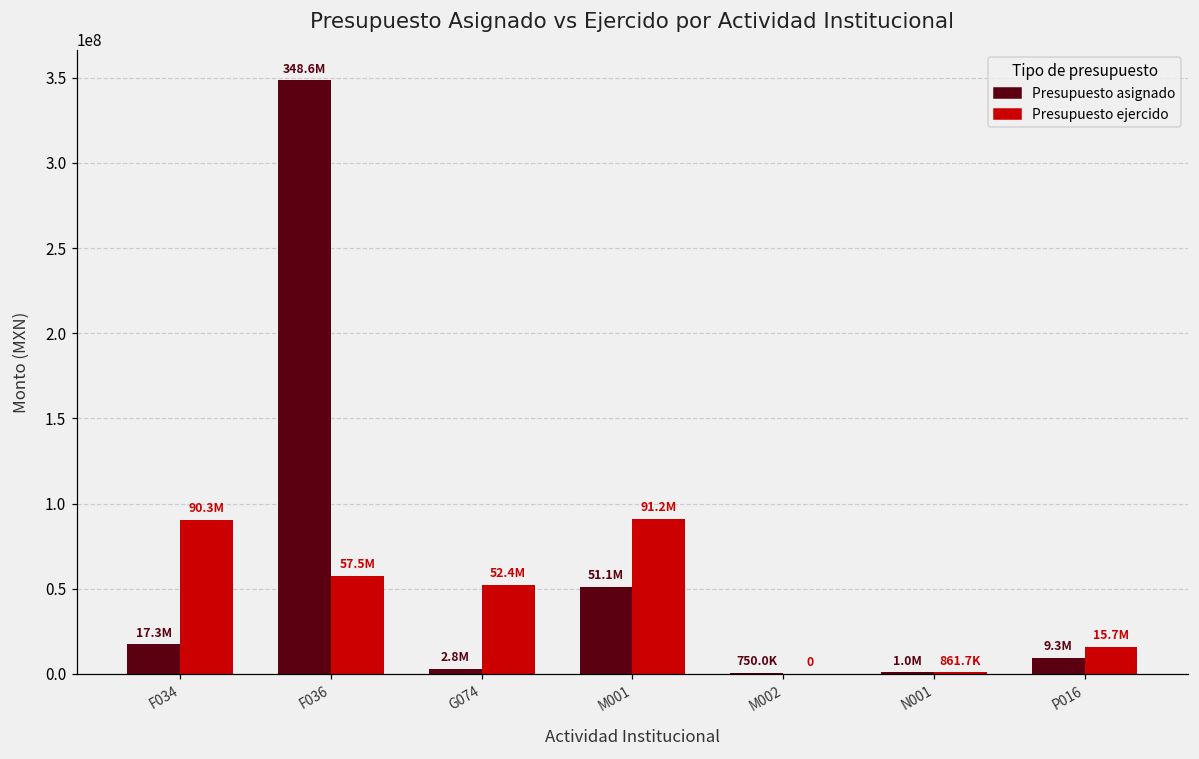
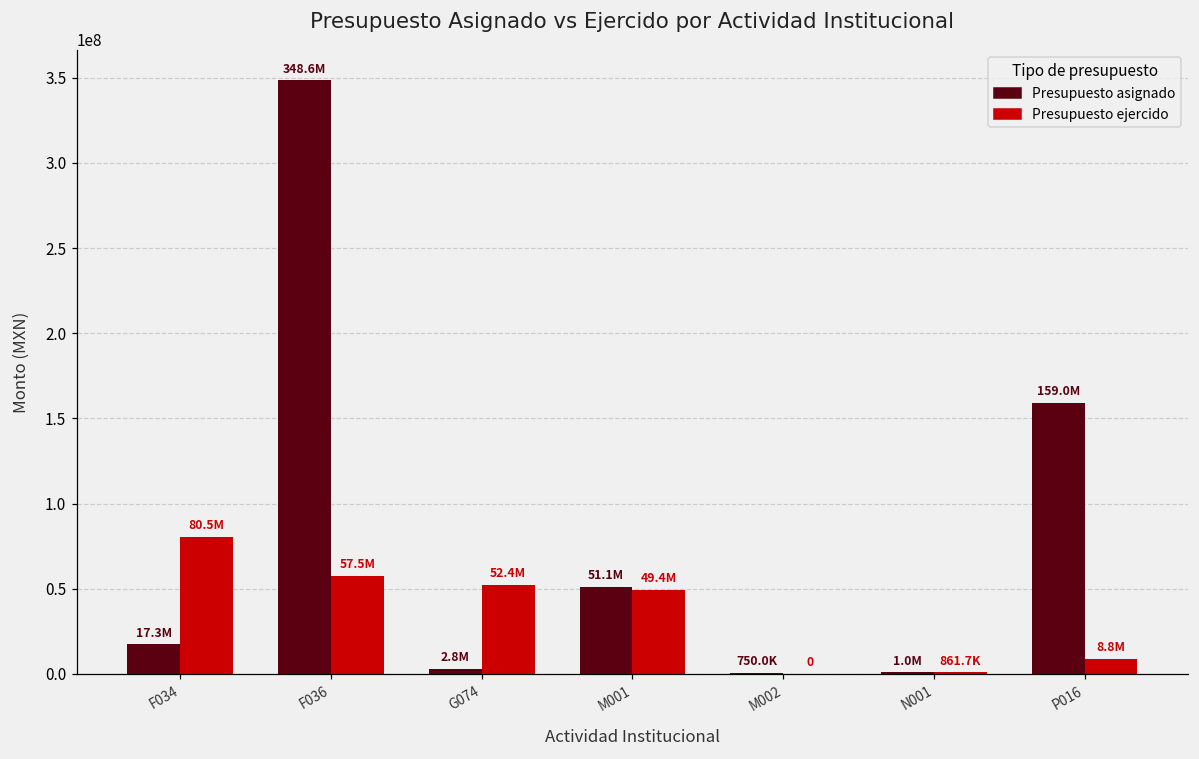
  {
    "Presupuesto asignado": {
      "F034": "17.3M",
      "F036": "348.6M",
      "G074": "2.8M",
      "M001": "51.1M",
      "M002": "750.0K",
      "N001": "1.0M",
-     "P016": "9.3M"
+     "P016": "159.0M"
    },
    "Presupuesto ejercido": {
-     "F034": "90.3M",
+     "F034": "80.5M",
      "F036": "57.5M",
      "G074": "52.4M",
-     "M001": "91.2M",
+     "M001": "49.4M",
      "M002": "0",
      "N001": "861.7K",
-     "P016": "15.7M"
+     "P016": "8.8M"
    }
  }
